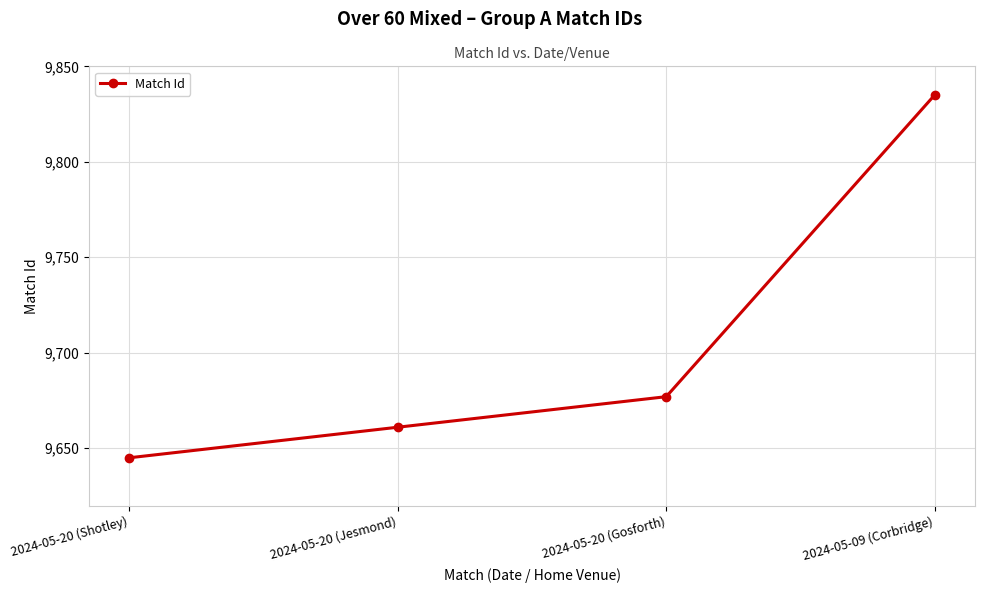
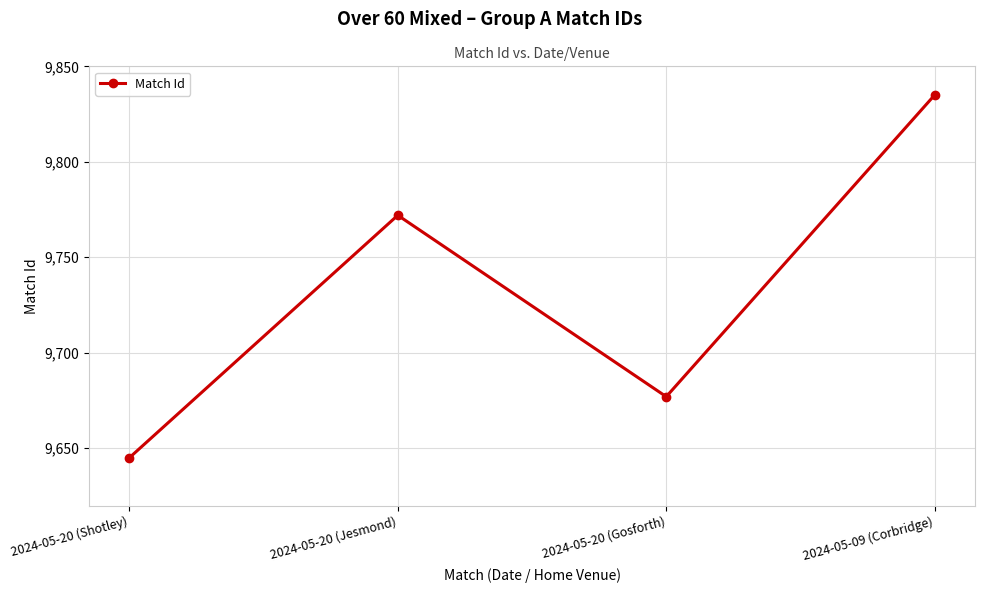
  {
    "2024-05-20 (Shotley)": "9,645",
-   "2024-05-20 (Jesmond)": "9,661",
+   "2024-05-20 (Jesmond)": "9,772",
    "2024-05-20 (Gosforth)": "9,677",
    "2024-05-09 (Corbridge)": "9,835"
  }
